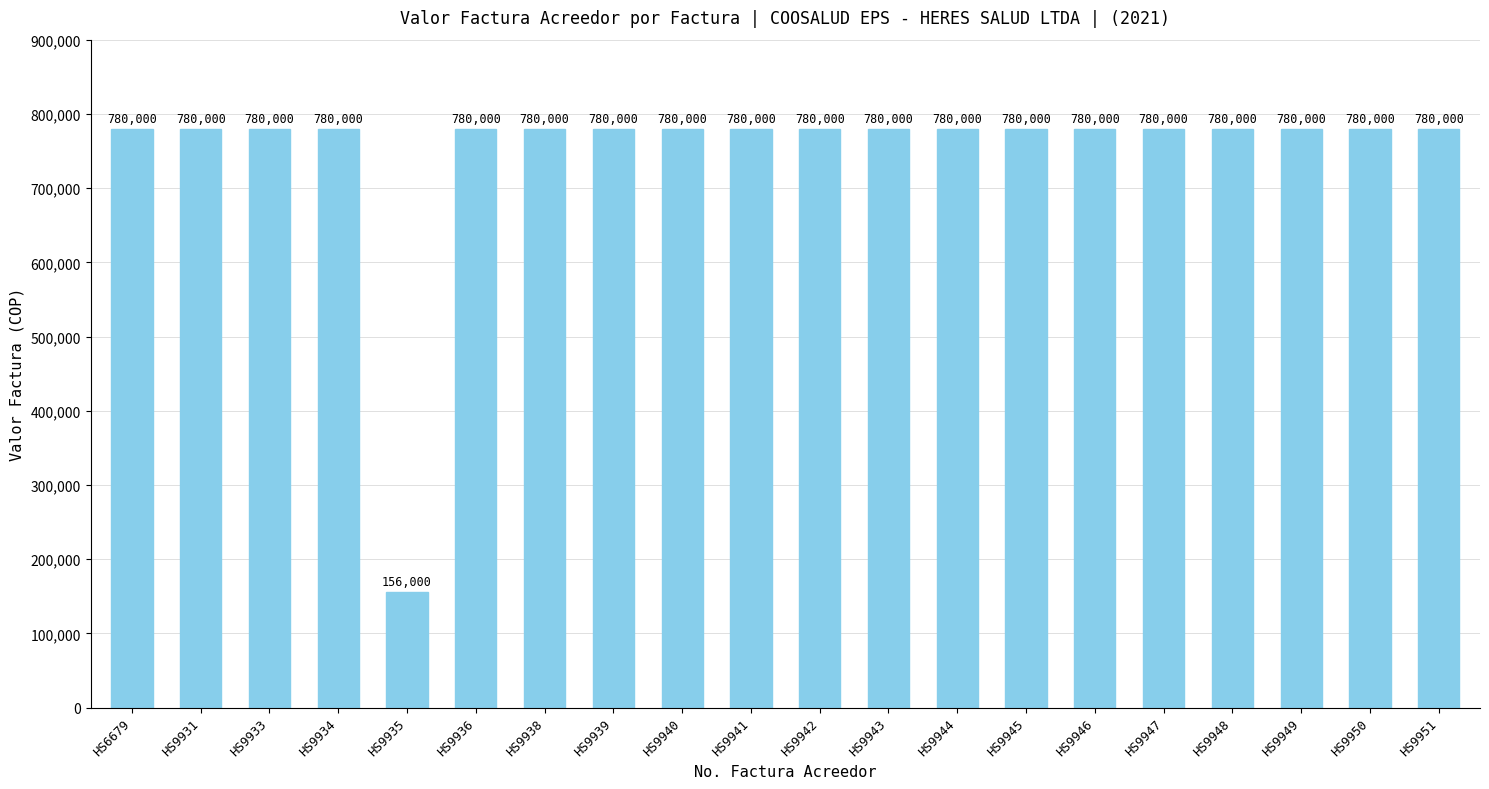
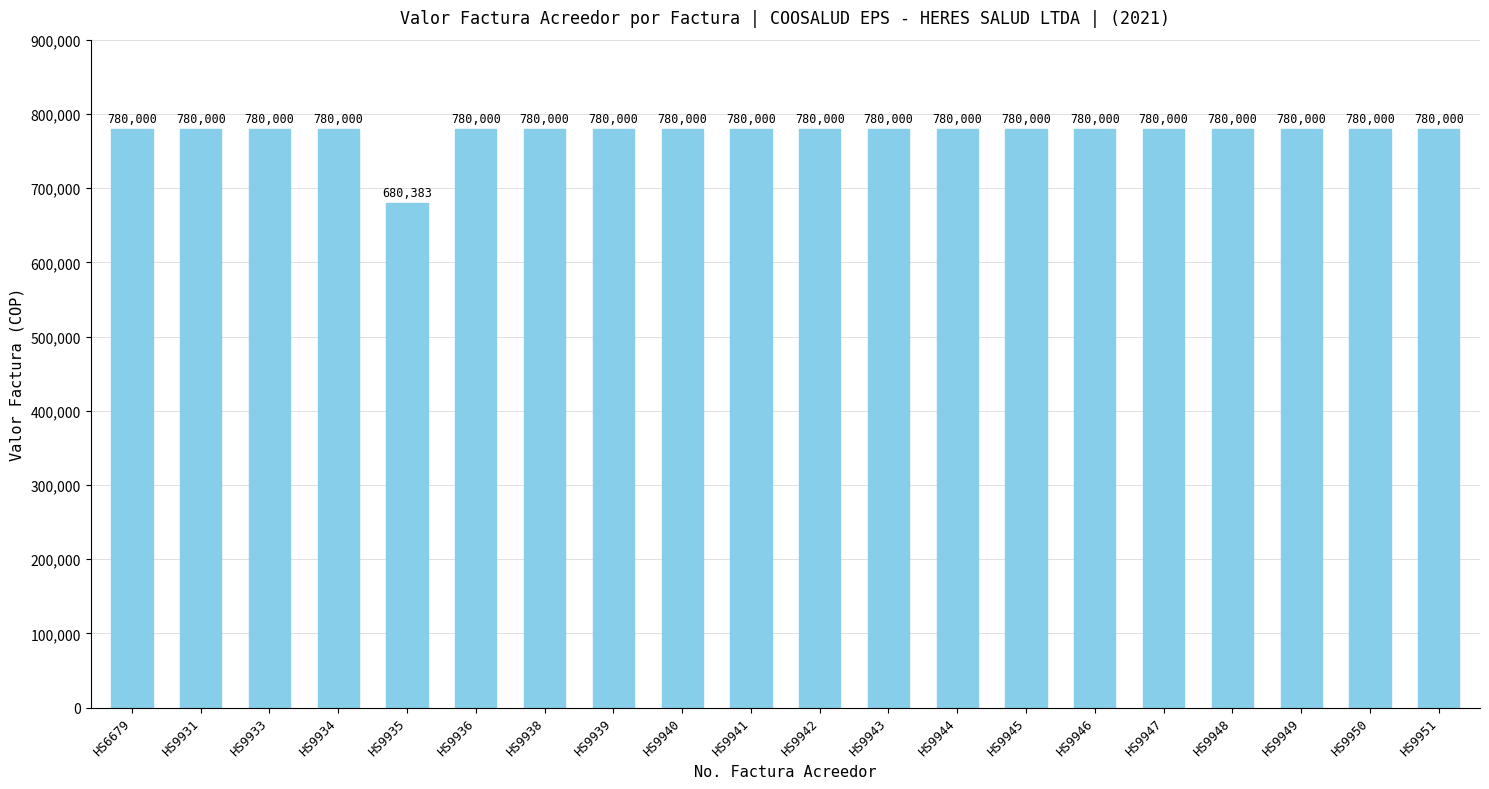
  {
    "HS6679": "780,000",
    "HS9931": "780,000",
    "HS9933": "780,000",
    "HS9934": "780,000",
-   "HS9935": "156,000",
+   "HS9935": "680,383",
    "HS9936": "780,000",
    "HS9938": "780,000",
    "HS9939": "780,000",
    "HS9940": "780,000",
    "HS9941": "780,000",
    "HS9942": "780,000",
    "HS9943": "780,000",
    "HS9944": "780,000",
    "HS9945": "780,000",
    "HS9946": "780,000",
    "HS9947": "780,000",
    "HS9948": "780,000",
    "HS9949": "780,000",
    "HS9950": "780,000",
    "HS9951": "780,000"
  }
